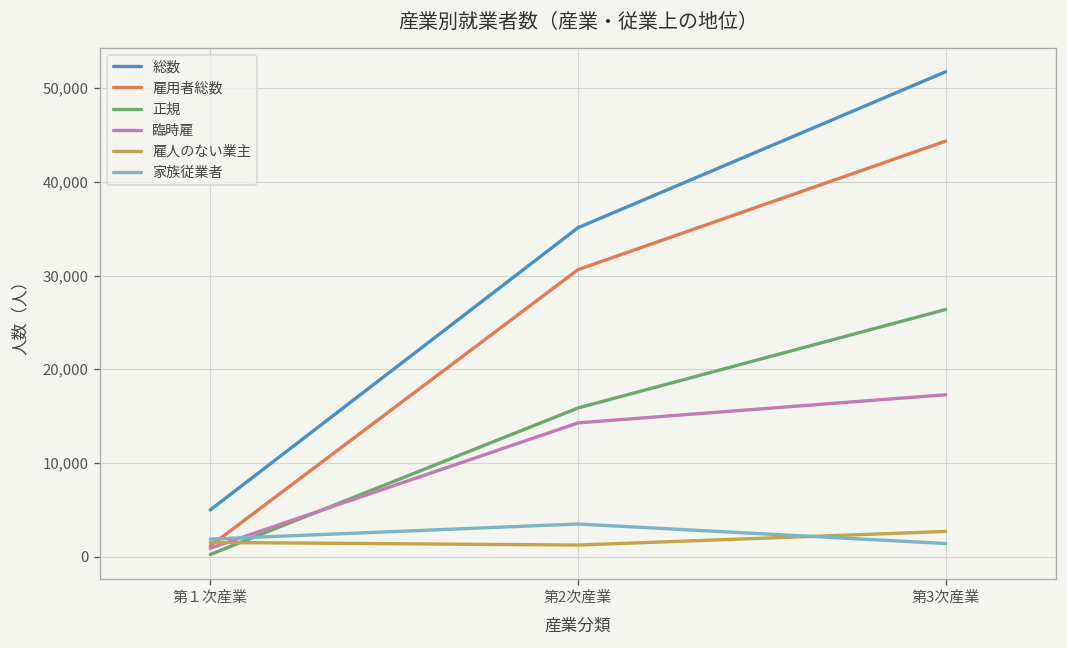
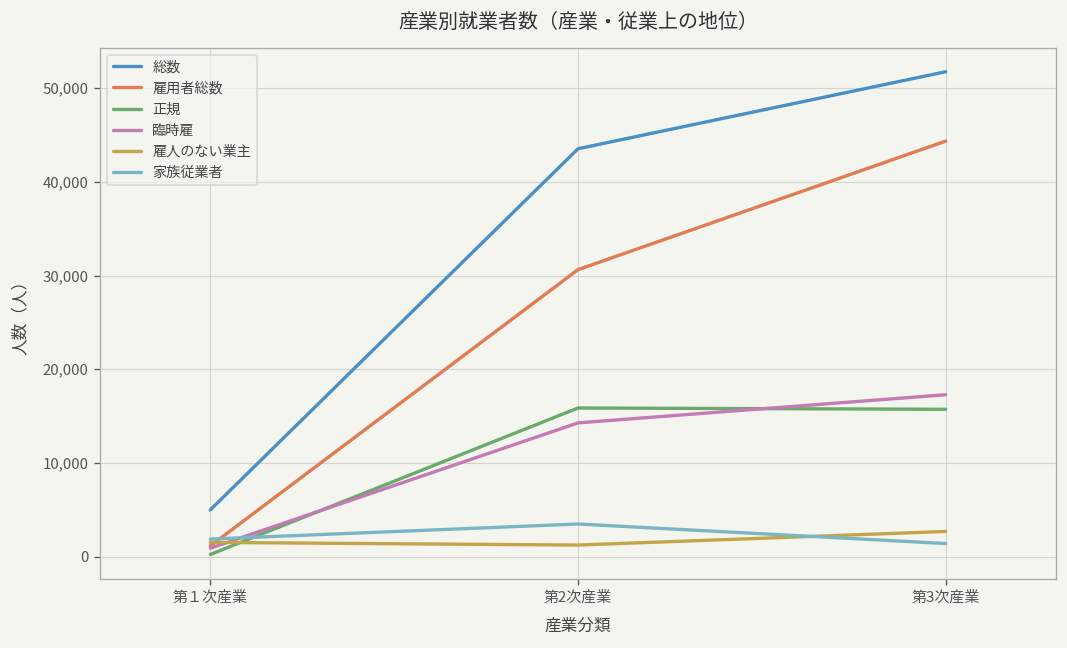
  {
    "総数": {
      "第１次産業": "5,000",
-     "第2次産業": "35,000",
+     "第2次産業": "44,000",
      "第3次産業": "52,000"
    },
    "正規": {
      "第１次産業": "0",
      "第2次産業": "16,000",
-     "第3次産業": "26,000"
+     "第3次産業": "16,000"
    },
    "臨時雇": {
      "第2次産業": "14,000",
      "第3次産業": "17,000"
    },
    "家族従業者": {
      "第１次産業": "2,000",
      "第2次産業": "3,000",
      "第3次産業": "1,000"
    }
  }
